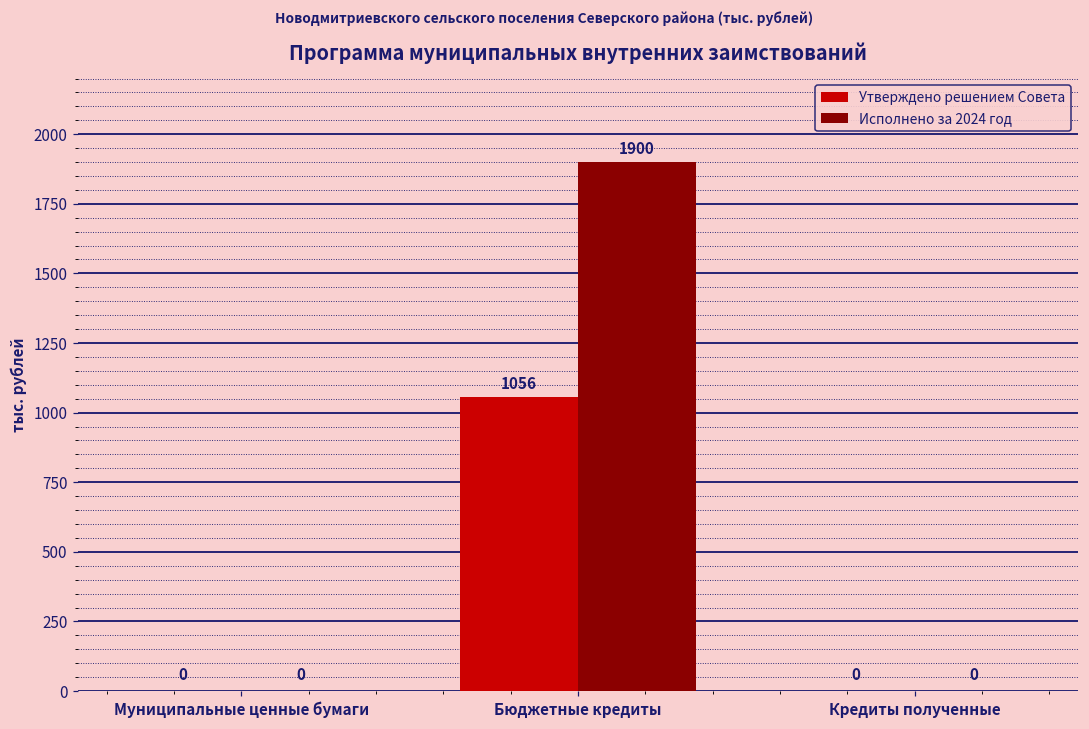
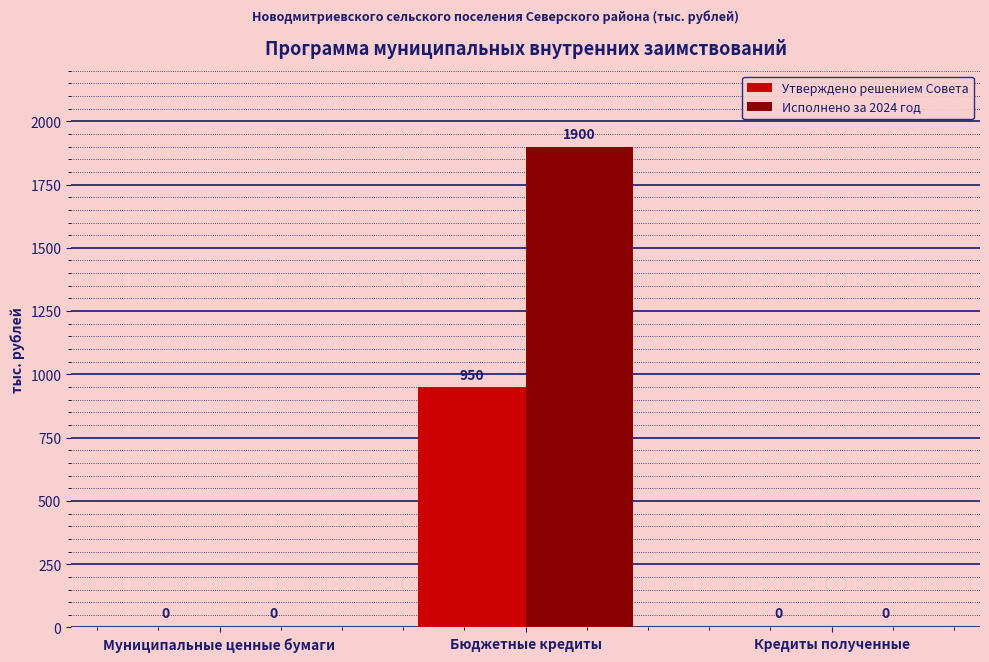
  {
    "Утверждено решением Совета": {
      "Муниципальные ценные бумаги": 0,
-     "Бюджетные кредиты": 1056,
+     "Бюджетные кредиты": 950,
      "Кредиты полученные": 0
    },
    "Исполнено за 2024 год": {
      "Муниципальные ценные бумаги": 0,
      "Бюджетные кредиты": 1900,
      "Кредиты полученные": 0
    }
  }
